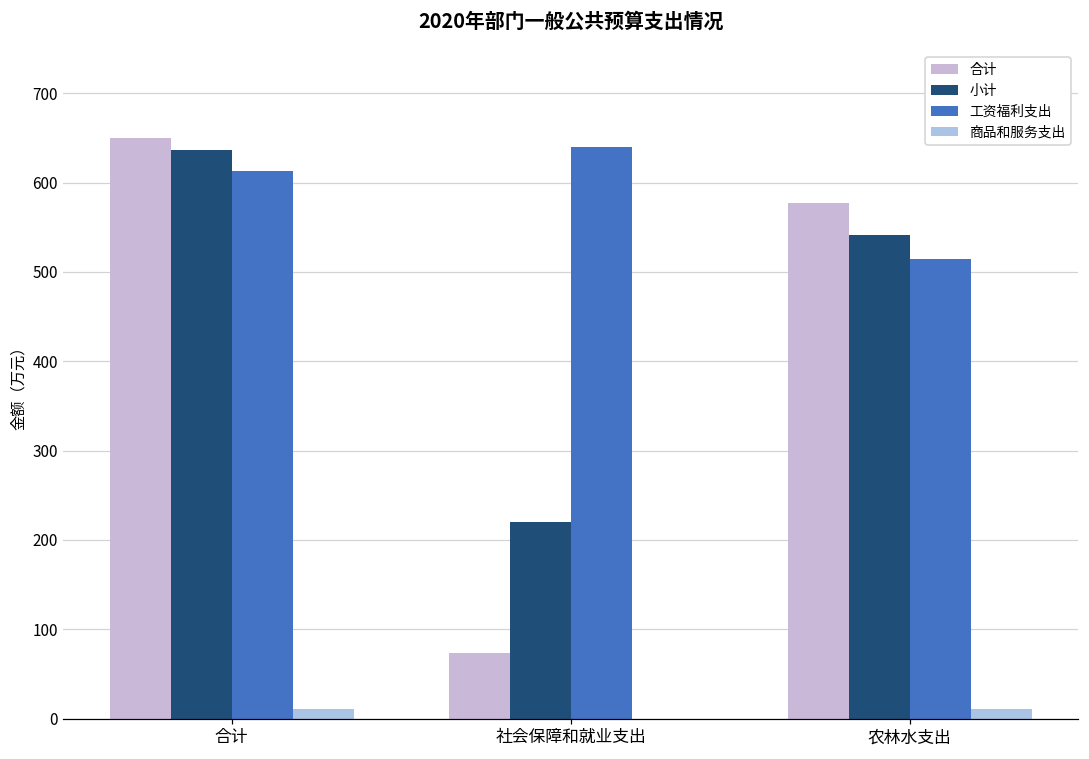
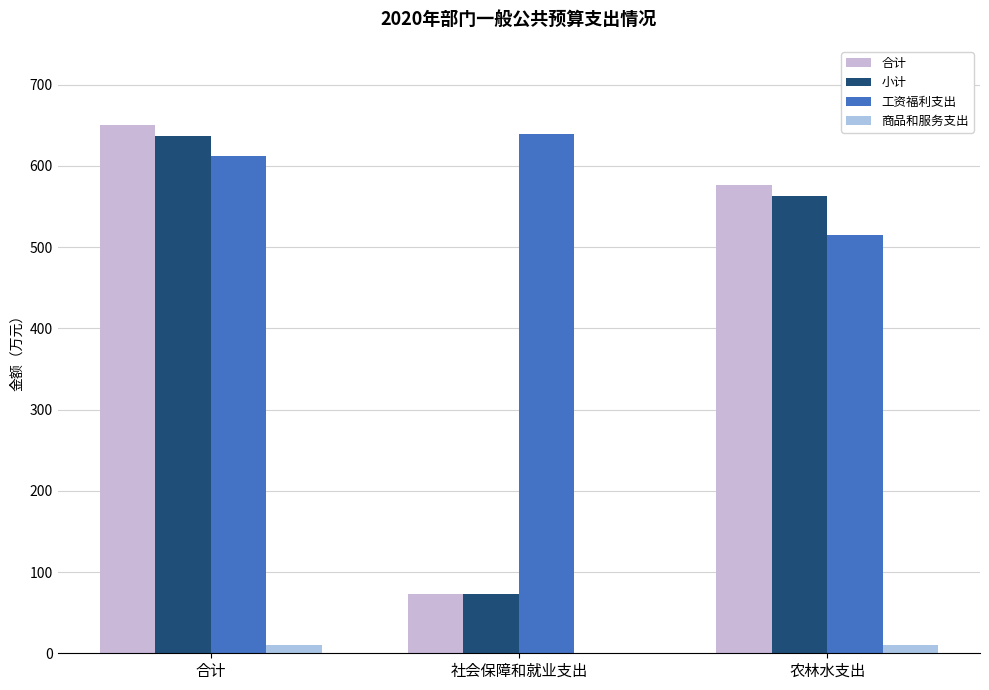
  {
    "小计": {
      "合计": 640,
-     "社会保障和就业支出": 220,
-     "农林水支出": 540
+     "社会保障和就业支出": 70,
+     "农林水支出": 560
    },
    "工资福利支出": {
      "合计": 610,
      "社会保障和就业支出": 640,
      "农林水支出": 510
    }
  }
